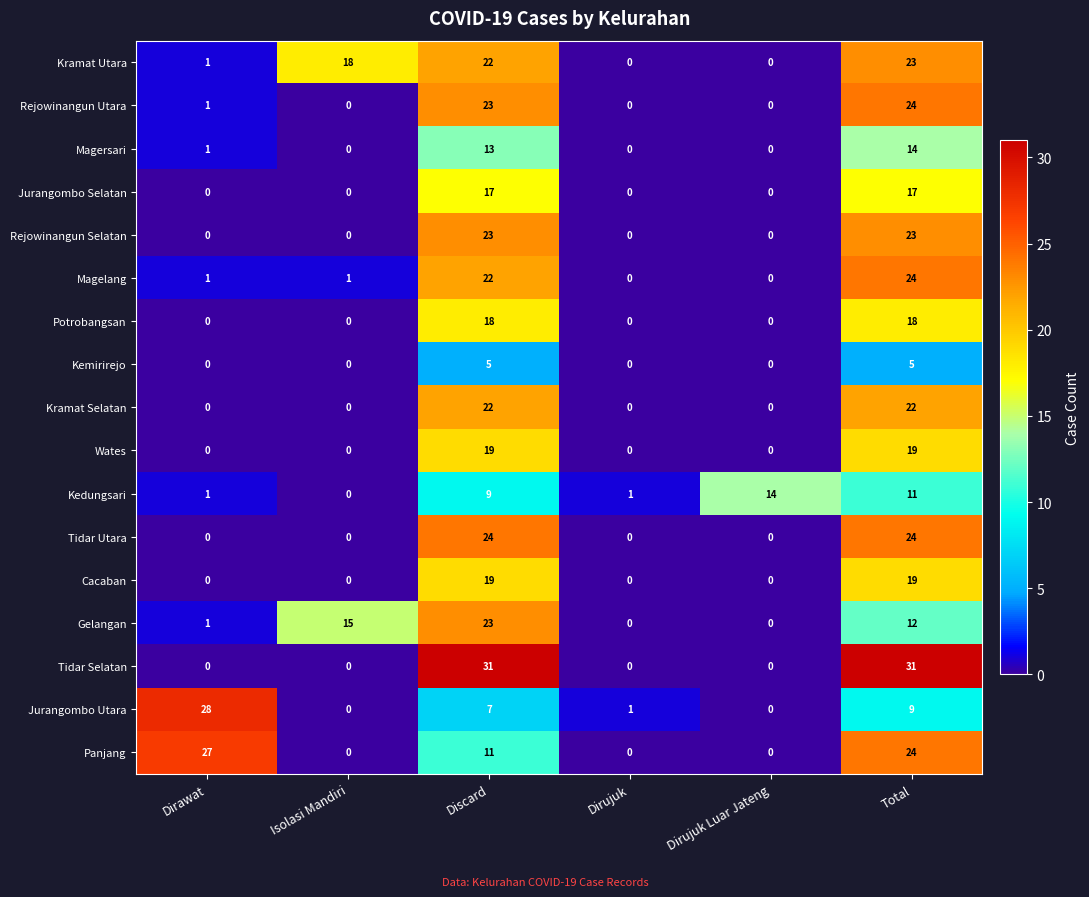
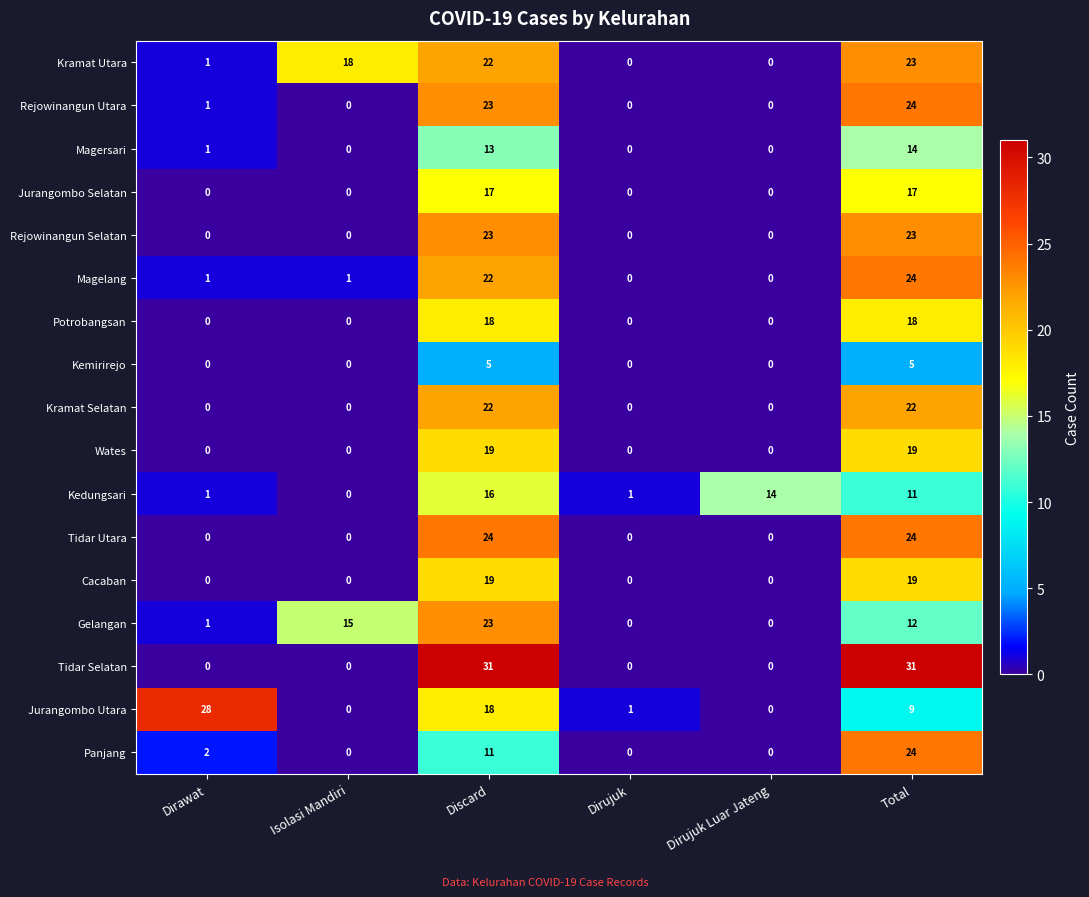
  {
    "Kramat Utara": {
      "Dirawat": 1,
      "Isolasi Mandiri": 18,
      "Discard": 22,
      "Dirujuk": 0,
      "Dirujuk Luar Jateng": 0,
      "Total": 23
    },
    "Rejowinangun Utara": {
      "Dirawat": 1,
      "Isolasi Mandiri": 0,
      "Discard": 23,
      "Dirujuk": 0,
      "Dirujuk Luar Jateng": 0,
      "Total": 24
    },
    "Magersari": {
      "Dirawat": 1,
      "Isolasi Mandiri": 0,
      "Discard": 13,
      "Dirujuk": 0,
      "Dirujuk Luar Jateng": 0,
      "Total": 14
    },
    "Jurangombo Selatan": {
      "Dirawat": 0,
      "Isolasi Mandiri": 0,
      "Discard": 17,
      "Dirujuk": 0,
      "Dirujuk Luar Jateng": 0,
      "Total": 17
    },
    "Rejowinangun Selatan": {
      "Dirawat": 0,
      "Isolasi Mandiri": 0,
      "Discard": 23,
      "Dirujuk": 0,
      "Dirujuk Luar Jateng": 0,
      "Total": 23
    },
    "Magelang": {
      "Dirawat": 1,
      "Isolasi Mandiri": 1,
      "Discard": 22,
      "Dirujuk": 0,
      "Dirujuk Luar Jateng": 0,
      "Total": 24
    },
    "Potrobangsan": {
      "Dirawat": 0,
      "Isolasi Mandiri": 0,
      "Discard": 18,
      "Dirujuk": 0,
      "Dirujuk Luar Jateng": 0,
      "Total": 18
    },
    "Kemirirejo": {
      "Dirawat": 0,
      "Isolasi Mandiri": 0,
      "Discard": 5,
      "Dirujuk": 0,
      "Dirujuk Luar Jateng": 0,
      "Total": 5
    },
    "Kramat Selatan": {
      "Dirawat": 0,
      "Isolasi Mandiri": 0,
      "Discard": 22,
      "Dirujuk": 0,
      "Dirujuk Luar Jateng": 0,
      "Total": 22
    },
    "Wates": {
      "Dirawat": 0,
      "Isolasi Mandiri": 0,
      "Discard": 19,
      "Dirujuk": 0,
      "Dirujuk Luar Jateng": 0,
      "Total": 19
    },
    "Kedungsari": {
      "Dirawat": 1,
      "Isolasi Mandiri": 0,
-     "Discard": 9,
+     "Discard": 16,
      "Dirujuk": 1,
      "Dirujuk Luar Jateng": 14,
      "Total": 11
    },
    "Tidar Utara": {
      "Dirawat": 0,
      "Isolasi Mandiri": 0,
      "Discard": 24,
      "Dirujuk": 0,
      "Dirujuk Luar Jateng": 0,
      "Total": 24
    },
    "Cacaban": {
      "Dirawat": 0,
      "Isolasi Mandiri": 0,
      "Discard": 19,
      "Dirujuk": 0,
      "Dirujuk Luar Jateng": 0,
      "Total": 19
    },
    "Gelangan": {
      "Dirawat": 1,
      "Isolasi Mandiri": 15,
      "Discard": 23,
      "Dirujuk": 0,
      "Dirujuk Luar Jateng": 0,
      "Total": 12
    },
    "Tidar Selatan": {
      "Dirawat": 0,
      "Isolasi Mandiri": 0,
      "Discard": 31,
      "Dirujuk": 0,
      "Dirujuk Luar Jateng": 0,
      "Total": 31
    },
    "Jurangombo Utara": {
      "Dirawat": 28,
      "Isolasi Mandiri": 0,
-     "Discard": 7,
+     "Discard": 18,
      "Dirujuk": 1,
      "Dirujuk Luar Jateng": 0,
      "Total": 9
    },
    "Panjang": {
-     "Dirawat": 27,
+     "Dirawat": 2,
      "Isolasi Mandiri": 0,
      "Discard": 11,
      "Dirujuk": 0,
      "Dirujuk Luar Jateng": 0,
      "Total": 24
    }
  }
